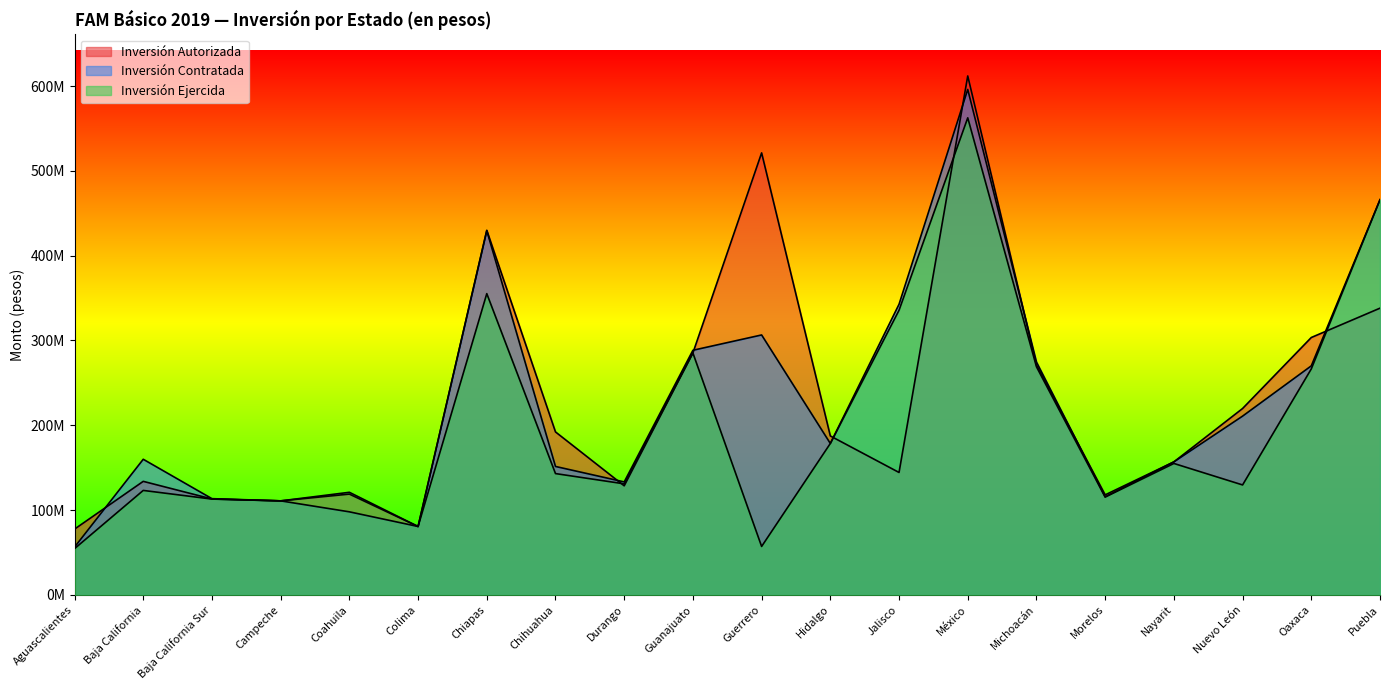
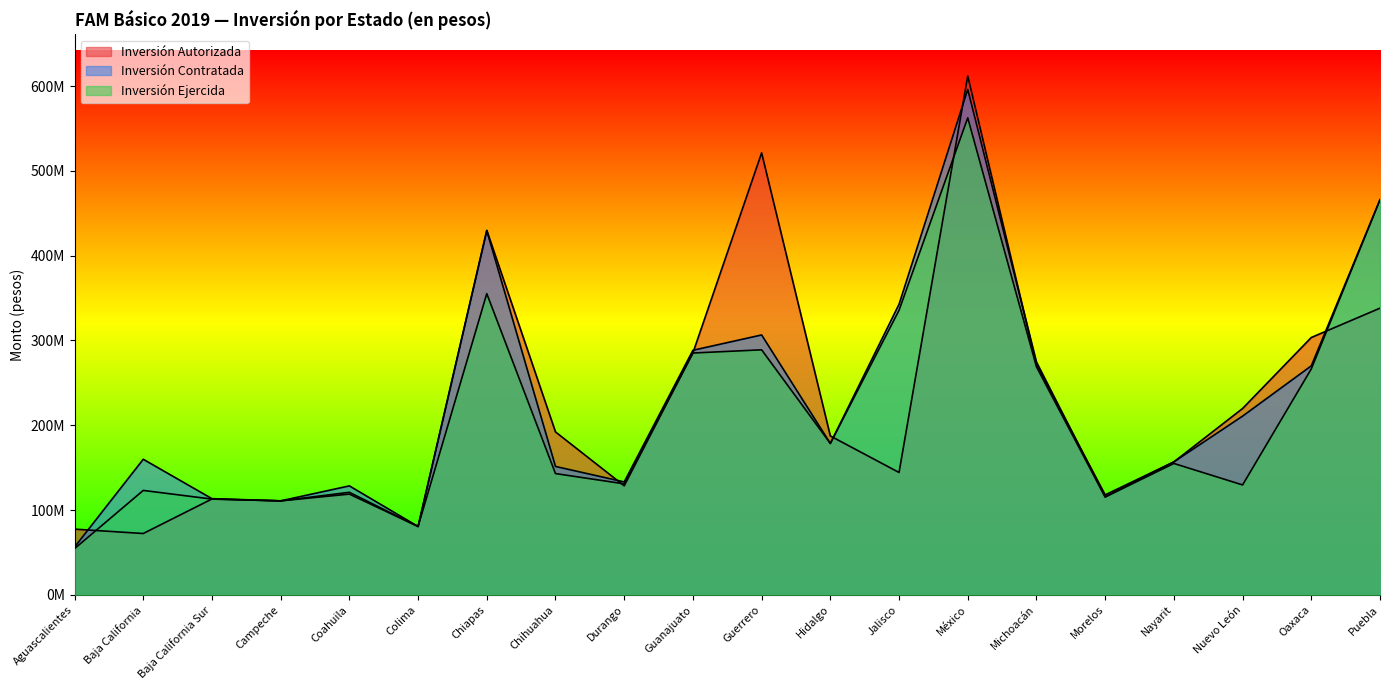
  {
    "Inversión Autorizada": {
      "Aguascalientes": 80000000,
-     "Baja California": 130000000,
+     "Baja California": 70000000,
      "Chihuahua": 190000000,
      "Guerrero": 520000000,
      "Hidalgo": 190000000,
      "Jalisco": 140000000,
      "México": 610000000,
      "Nuevo León": 220000000,
      "Oaxaca": 300000000,
      "Puebla": 340000000
    },
    "Inversión Contratada": {
      "Baja California": 160000000,
-     "Coahuila": 100000000,
+     "Coahuila": 130000000,
      "Chihuahua": 150000000,
      "Guanajuato": 290000000,
      "Guerrero": 310000000,
      "Jalisco": 340000000,
      "México": 600000000,
      "Michoacán": 270000000,
      "Nuevo León": 210000000,
      "Oaxaca": 270000000
    },
    "Inversión Ejercida": {
      "Baja California": 120000000,
      "Chiapas": 360000000,
      "Chihuahua": 140000000,
-     "Guerrero": 60000000,
+     "Guerrero": 290000000,
      "Jalisco": 340000000,
      "México": 560000000,
      "Nuevo León": 130000000,
      "Oaxaca": 270000000
    }
  }
